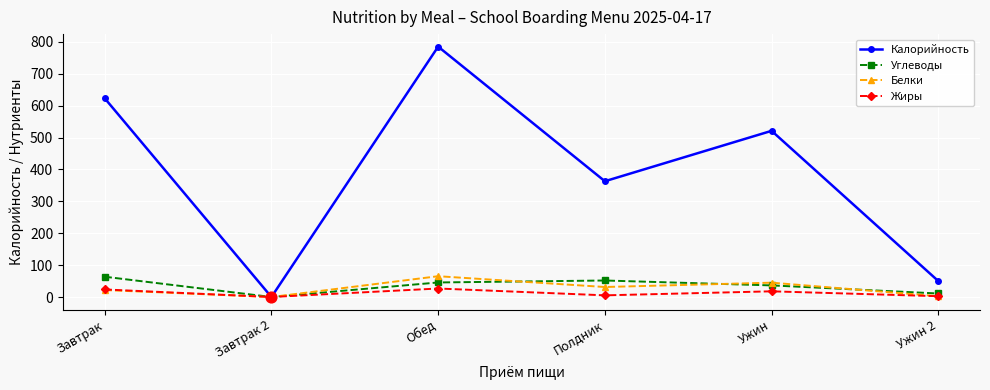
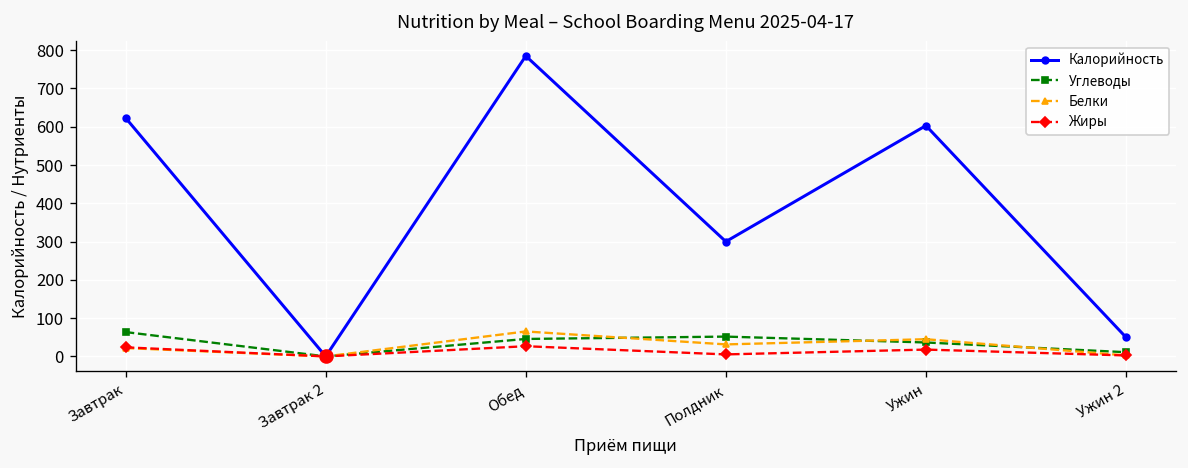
  {
    "Калорийность": {
      "Завтрак": 620,
      "Обед": 790,
-     "Полдник": 360,
-     "Ужин": 520,
+     "Полдник": 300,
+     "Ужин": 600,
      "Ужин 2": 50
    },
    "Углеводы": {
      "Завтрак": 60,
      "Обед": 50,
      "Полдник": 50,
      "Ужин": 40,
      "Ужин 2": 10
    },
    "Белки": {
      "Обед": 70,
      "Полдник": 30,
      "Ужин": 40
    }
  }
